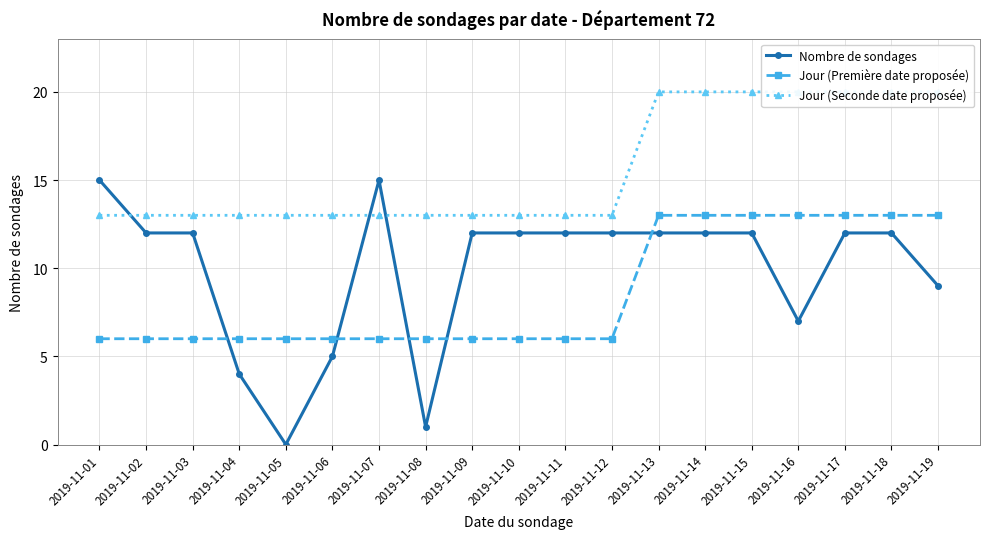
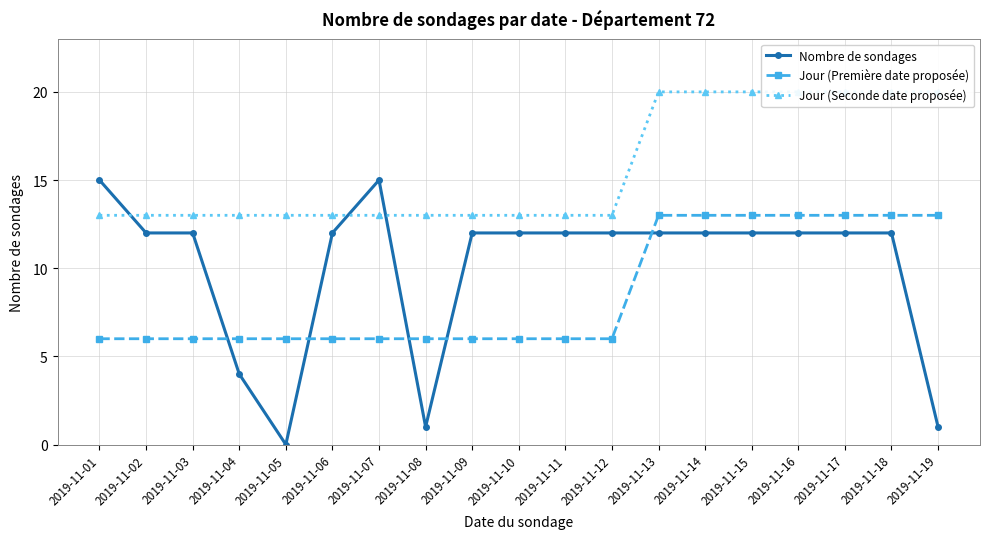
  {
    "Nombre de sondages": {
      "2019-11-01": 15,
      "2019-11-02": 12,
      "2019-11-03": 12,
      "2019-11-04": 4,
      "2019-11-05": 0,
-     "2019-11-06": 5,
+     "2019-11-06": 12,
      "2019-11-07": 15,
      "2019-11-08": 1,
      "2019-11-09": 12,
      "2019-11-10": 12,
      "2019-11-11": 12,
      "2019-11-12": 12,
      "2019-11-13": 12,
      "2019-11-14": 12,
      "2019-11-15": 12,
-     "2019-11-16": 7,
+     "2019-11-16": 12,
      "2019-11-17": 12,
      "2019-11-18": 12,
-     "2019-11-19": 9
+     "2019-11-19": 1
    }
  }
